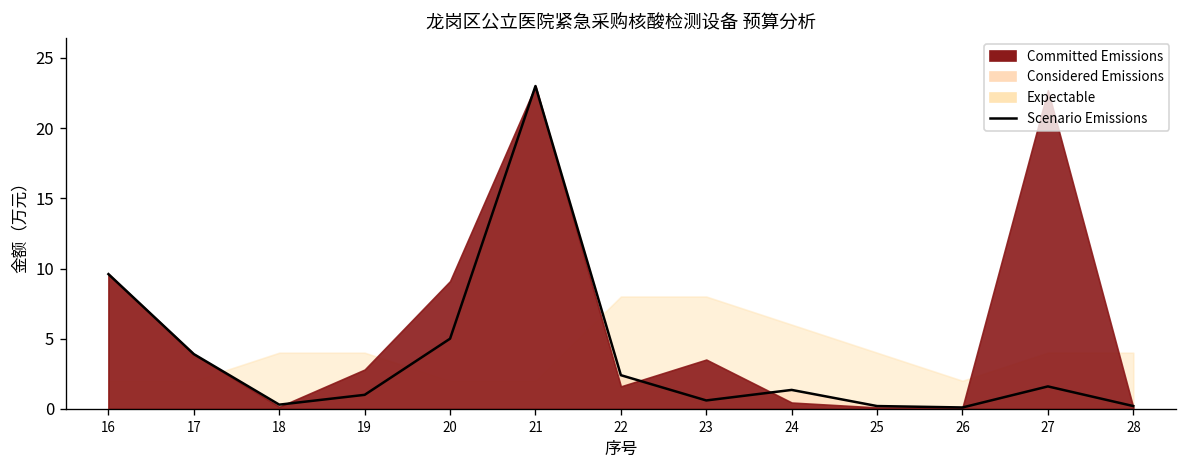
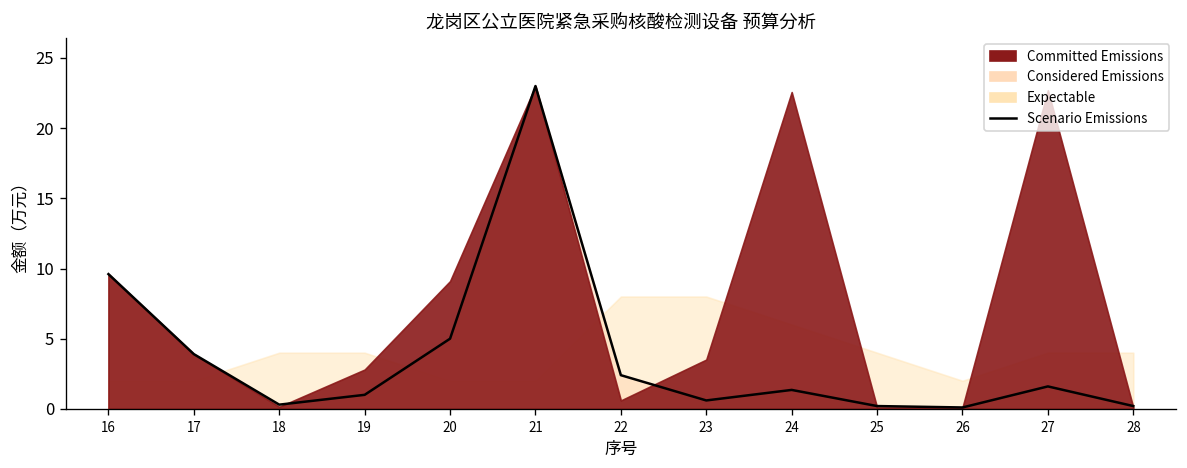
  {
    "Committed Emissions": {
      "19": 2.8,
      "20": 9.1,
-     "22": 1.6,
+     "22": 0.6,
      "23": 3.5,
-     "24": 0.5
+     "24": 22.6
    }
  }
